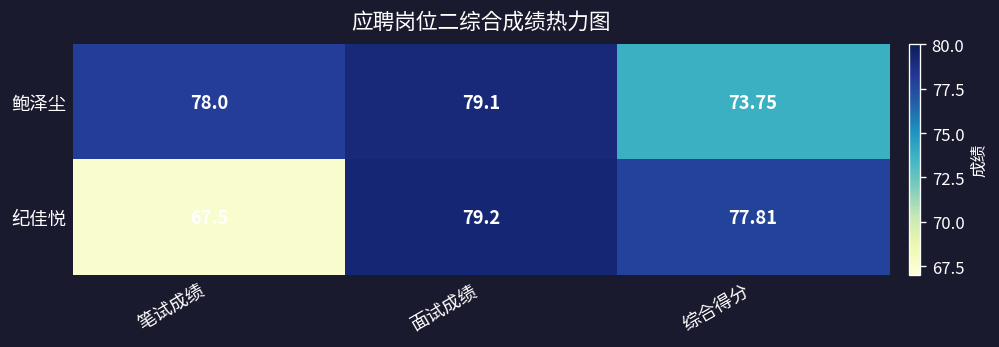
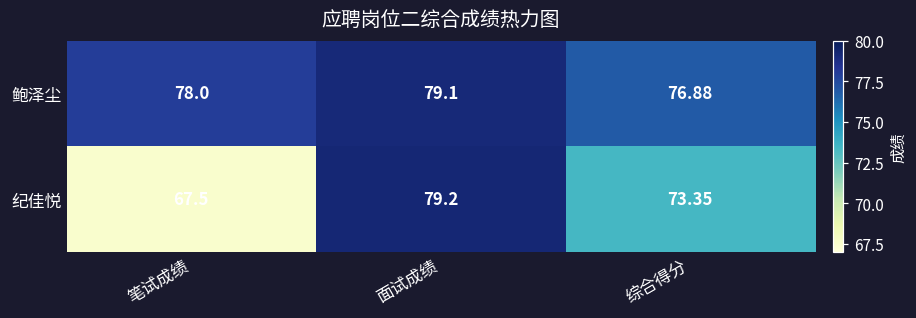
  {
    "鲍泽尘": {
      "笔试成绩": 78.0,
      "面试成绩": 79.1,
-     "综合得分": 73.75
+     "综合得分": 76.88
    },
    "纪佳悦": {
      "笔试成绩": 67.5,
      "面试成绩": 79.2,
-     "综合得分": 77.81
+     "综合得分": 73.35
    }
  }
